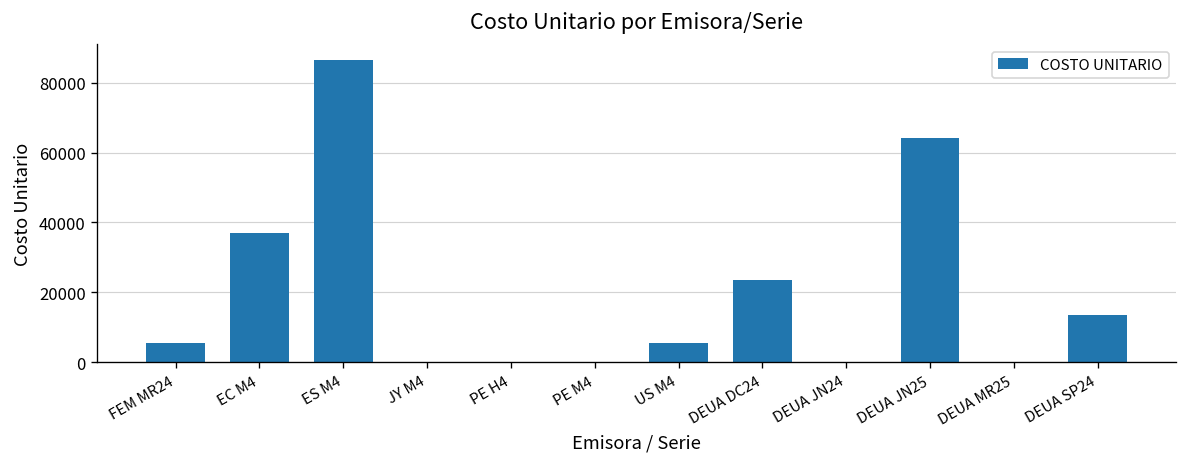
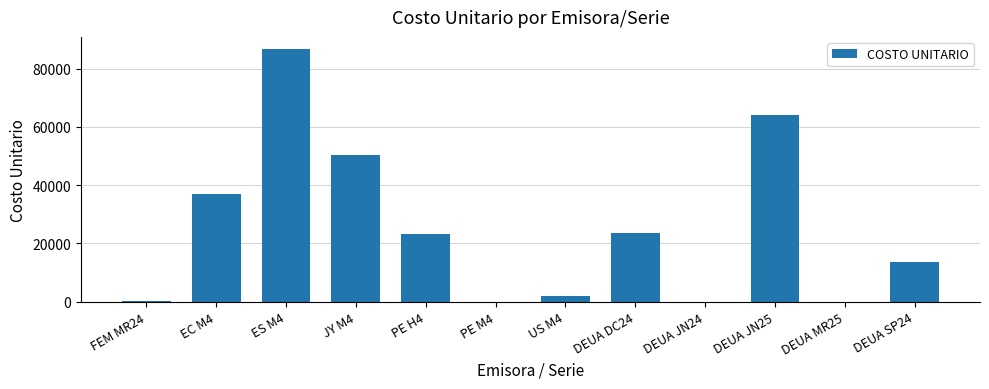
  {
-   "FEM MR24": 6000,
+   "FEM MR24": 0,
    "EC M4": 37000,
    "ES M4": 87000,
-   "JY M4": 0,
-   "PE H4": 0,
-   "US M4": 6000,
+   "JY M4": 50000,
+   "PE H4": 23000,
+   "US M4": 2000,
    "DEUA DC24": 24000,
    "DEUA JN25": 64000,
    "DEUA SP24": 13000
  }
